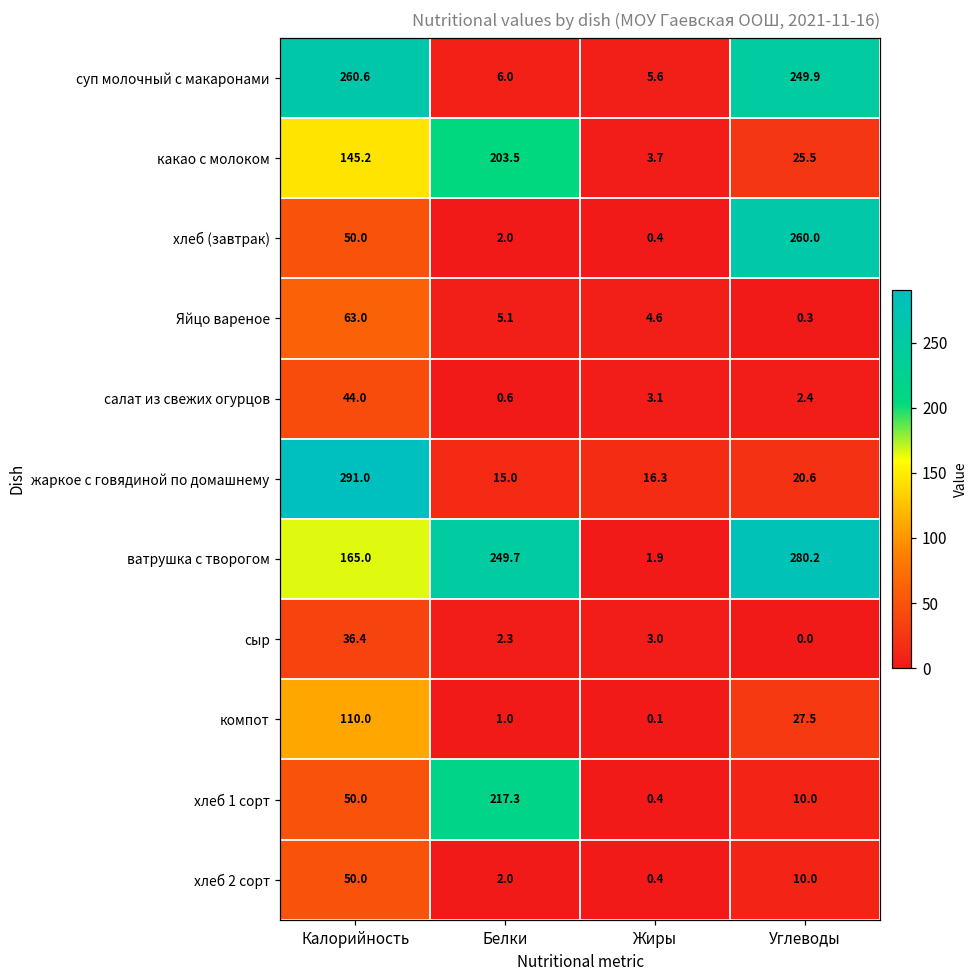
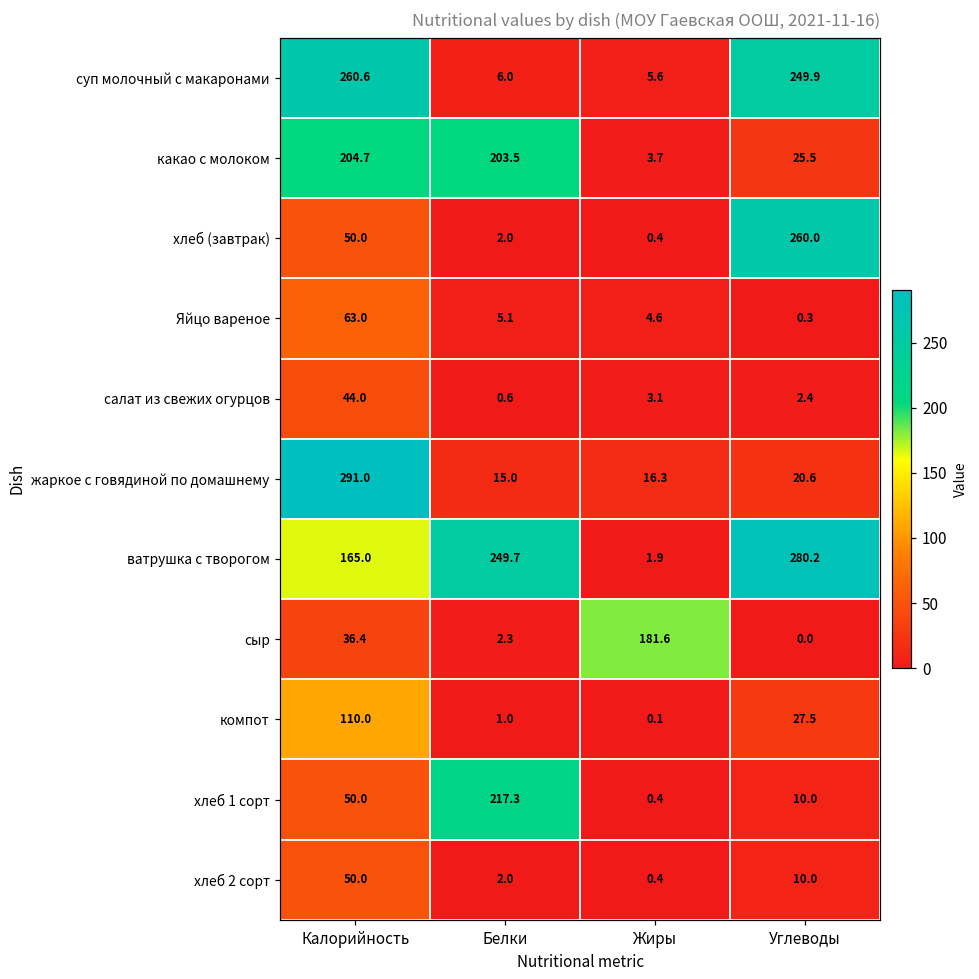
  {
    "суп молочный с макаронами": {
      "Калорийность": 260.6,
      "Белки": 6.0,
      "Жиры": 5.6,
      "Углеводы": 249.9
    },
    "какао с молоком": {
-     "Калорийность": 145.2,
+     "Калорийность": 204.7,
      "Белки": 203.5,
      "Жиры": 3.7,
      "Углеводы": 25.5
    },
    "хлеб (завтрак)": {
      "Калорийность": 50.0,
      "Белки": 2.0,
      "Жиры": 0.4,
      "Углеводы": 260.0
    },
    "Яйцо вареное": {
      "Калорийность": 63.0,
      "Белки": 5.1,
      "Жиры": 4.6,
      "Углеводы": 0.3
    },
    "салат из свежих огурцов": {
      "Калорийность": 44.0,
      "Белки": 0.6,
      "Жиры": 3.1,
      "Углеводы": 2.4
    },
    "жаркое с говядиной по домашнему": {
      "Калорийность": 291.0,
      "Белки": 15.0,
      "Жиры": 16.3,
      "Углеводы": 20.6
    },
    "ватрушка с творогом": {
      "Калорийность": 165.0,
      "Белки": 249.7,
      "Жиры": 1.9,
      "Углеводы": 280.2
    },
    "сыр": {
      "Калорийность": 36.4,
      "Белки": 2.3,
-     "Жиры": 3.0,
+     "Жиры": 181.6,
      "Углеводы": 0.0
    },
    "компот": {
      "Калорийность": 110.0,
      "Белки": 1.0,
      "Жиры": 0.1,
      "Углеводы": 27.5
    },
    "хлеб 1 сорт": {
      "Калорийность": 50.0,
      "Белки": 217.3,
      "Жиры": 0.4,
      "Углеводы": 10.0
    },
    "хлеб 2 сорт": {
      "Калорийность": 50.0,
      "Белки": 2.0,
      "Жиры": 0.4,
      "Углеводы": 10.0
    }
  }
